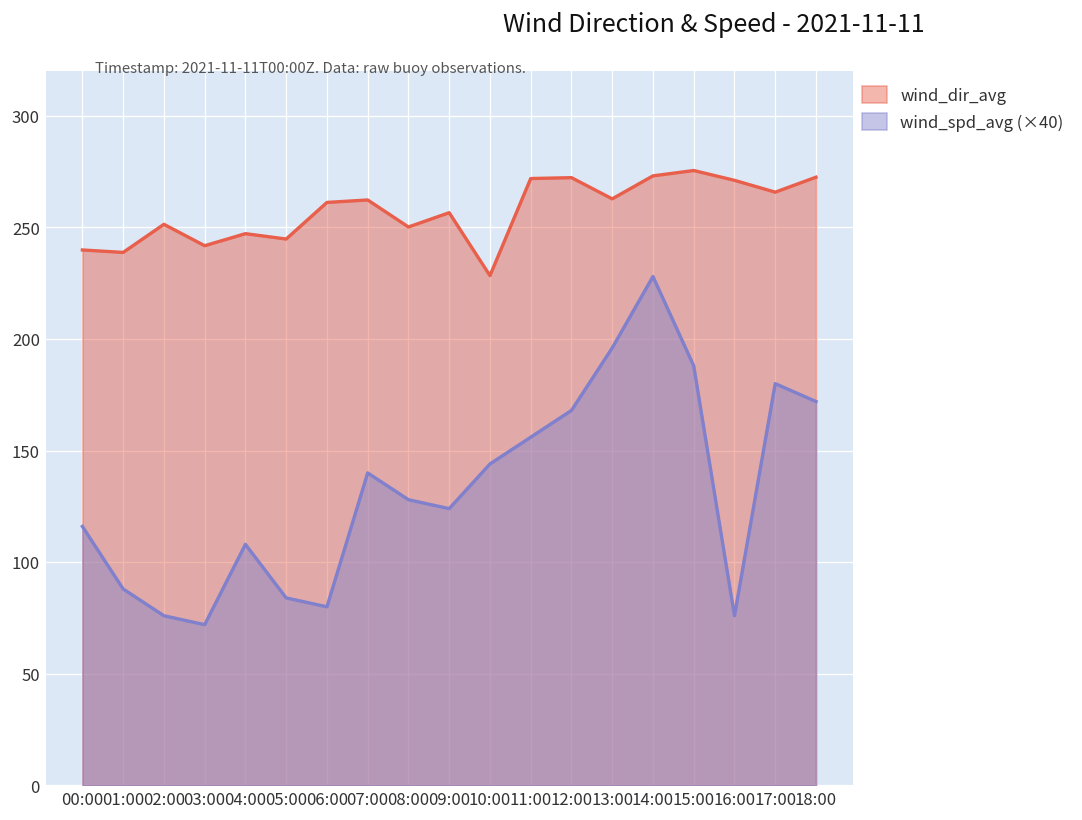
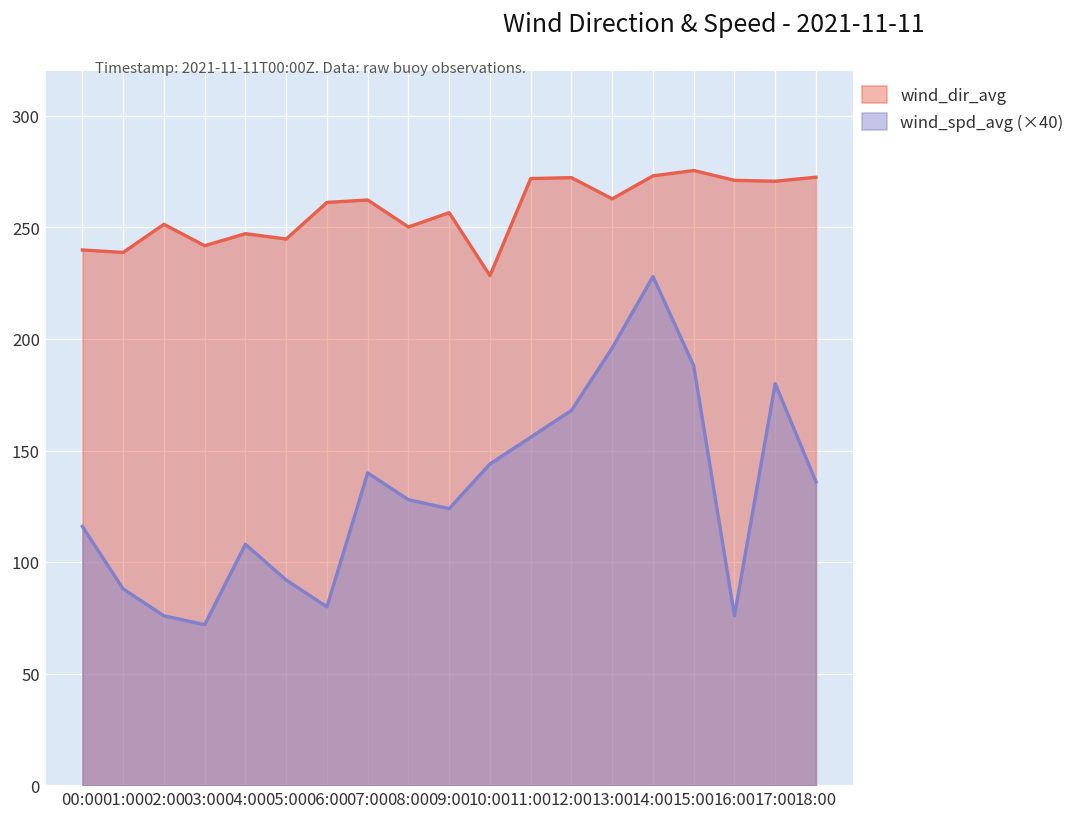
  {
    "wind_dir_avg": {
      "00:00": 240,
      "01:00": 239,
      "02:00": 251,
      "03:00": 242,
      "04:00": 247,
      "05:00": 245,
      "06:00": 261,
      "07:00": 262,
      "08:00": 250,
      "09:00": 257,
      "10:00": 228,
      "11:00": 272,
      "12:00": 272,
      "13:00": 263,
      "14:00": 273,
      "15:00": 276,
      "16:00": 271,
-     "17:00": 266,
+     "17:00": 271,
      "18:00": 273
    },
    "wind_spd_avg (×40)": {
      "00:00": 116,
      "01:00": 88,
      "02:00": 76,
      "03:00": 72,
      "04:00": 108,
-     "05:00": 84,
+     "05:00": 92,
      "06:00": 80,
      "07:00": 140,
      "08:00": 128,
      "09:00": 124,
      "10:00": 144,
      "11:00": 156,
      "12:00": 168,
      "13:00": 196,
      "14:00": 228,
      "15:00": 188,
      "16:00": 76,
      "17:00": 180,
-     "18:00": 172
+     "18:00": 136
    }
  }
